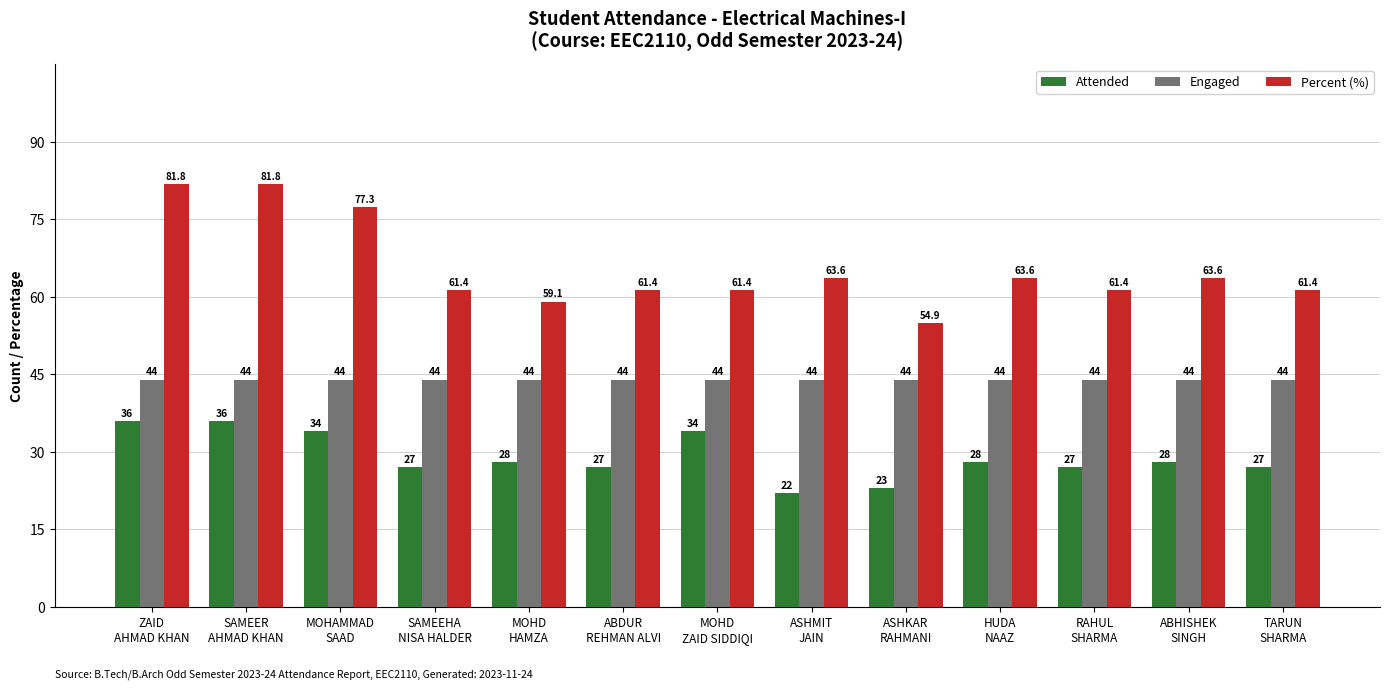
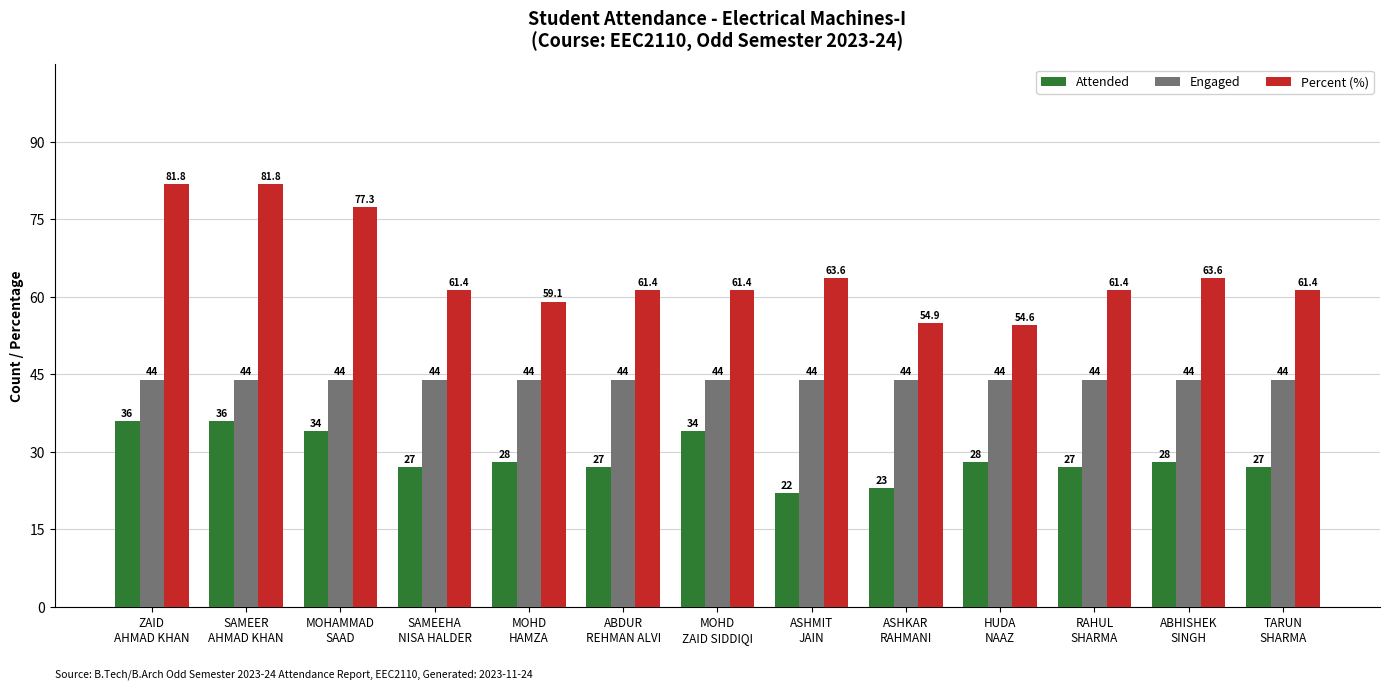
  {
    "Attended": {
      "ZAID AHMAD KHAN": 36,
      "SAMEER AHMAD KHAN": 36,
      "MOHAMMAD SAAD": 34,
      "SAMEEHA NISA HALDER": 27,
      "MOHD HAMZA": 28,
      "ABDUR REHMAN ALVI": 27,
      "MOHD ZAID SIDDIQI": 34,
      "ASHMIT JAIN": 22,
      "ASHKAR RAHMANI": 23,
      "HUDA NAAZ": 28,
      "RAHUL SHARMA": 27,
      "ABHISHEK SINGH": 28,
      "TARUN SHARMA": 27
    },
    "Engaged": {
      "ZAID AHMAD KHAN": 44,
      "SAMEER AHMAD KHAN": 44,
      "MOHAMMAD SAAD": 44,
      "SAMEEHA NISA HALDER": 44,
      "MOHD HAMZA": 44,
      "ABDUR REHMAN ALVI": 44,
      "MOHD ZAID SIDDIQI": 44,
      "ASHMIT JAIN": 44,
      "ASHKAR RAHMANI": 44,
      "HUDA NAAZ": 44,
      "RAHUL SHARMA": 44,
      "ABHISHEK SINGH": 44,
      "TARUN SHARMA": 44
    },
    "Percent (%)": {
      "ZAID AHMAD KHAN": 81.8,
      "SAMEER AHMAD KHAN": 81.8,
      "MOHAMMAD SAAD": 77.3,
      "SAMEEHA NISA HALDER": 61.4,
      "MOHD HAMZA": 59.1,
      "ABDUR REHMAN ALVI": 61.4,
      "MOHD ZAID SIDDIQI": 61.4,
      "ASHMIT JAIN": 63.6,
      "ASHKAR RAHMANI": 54.9,
-     "HUDA NAAZ": 63.6,
+     "HUDA NAAZ": 54.6,
      "RAHUL SHARMA": 61.4,
      "ABHISHEK SINGH": 63.6,
      "TARUN SHARMA": 61.4
    }
  }
